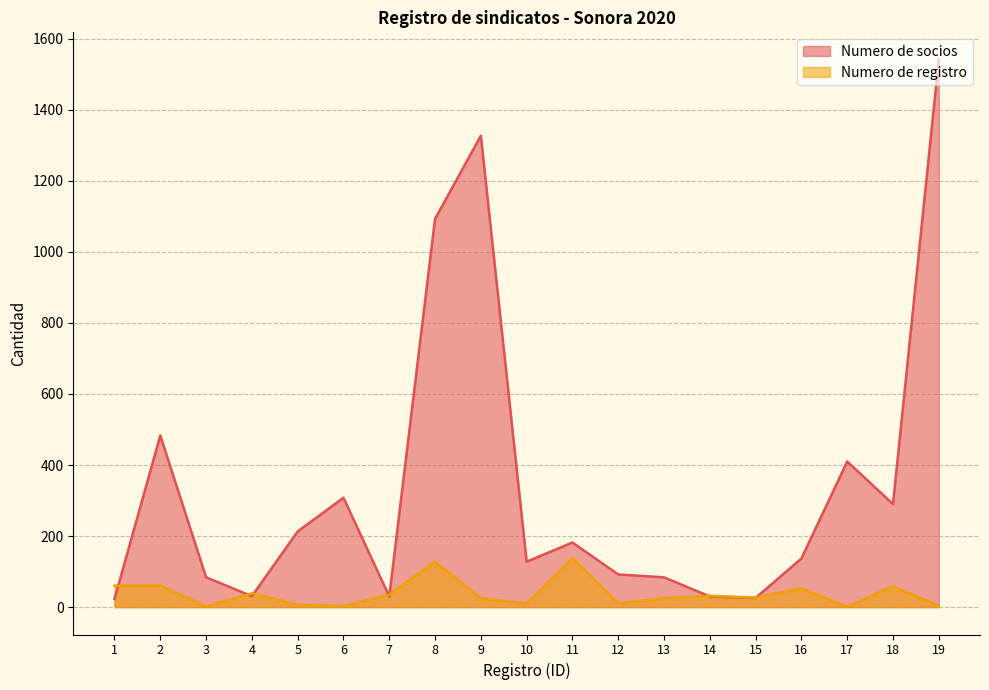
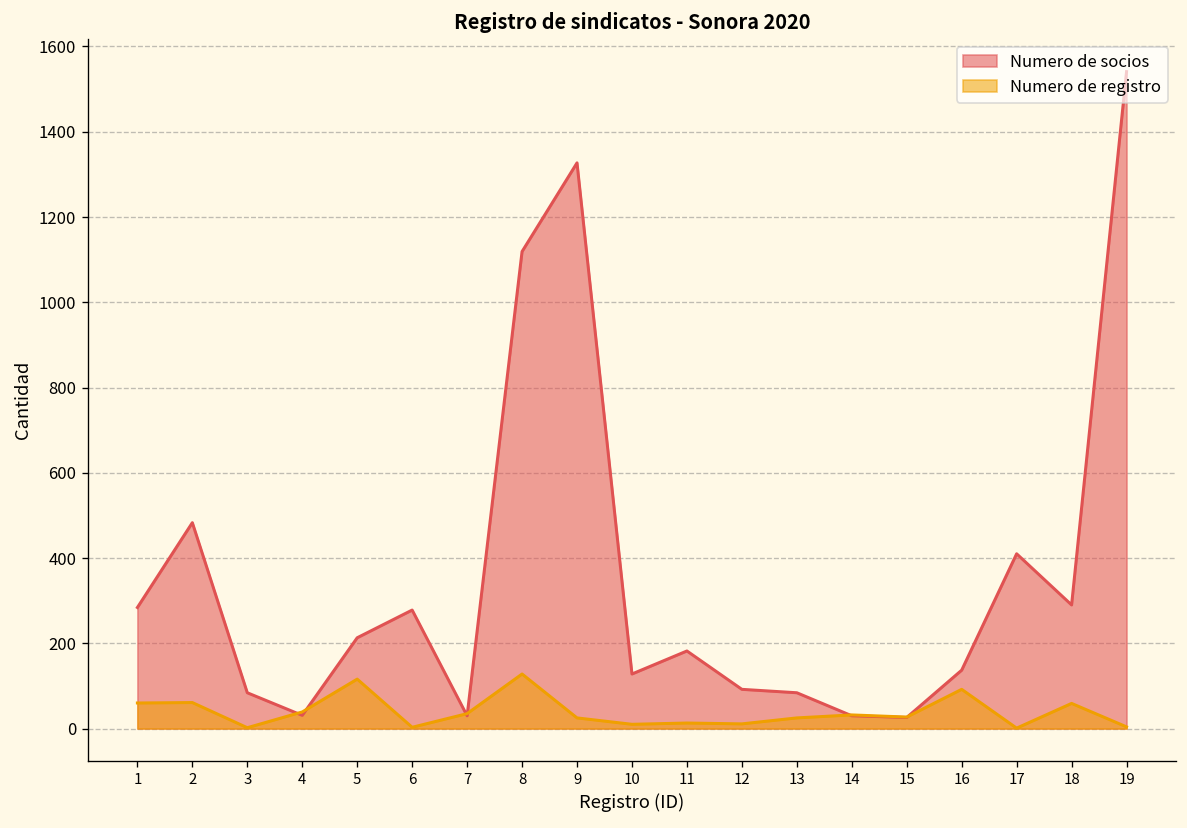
  {
    "Numero de socios": {
-     "1": 20,
+     "1": 280,
      "2": 480,
      "3": 80,
      "4": 30,
      "5": 210,
-     "6": 310,
-     "8": 1090,
+     "6": 280,
+     "8": 1120,
      "9": 1330,
      "10": 130,
      "11": 180,
      "12": 90,
      "13": 80,
      "16": 140,
      "17": 410,
      "18": 290
    },
    "Numero de registro": {
      "1": 60,
      "2": 60,
      "3": 0,
      "4": 40,
-     "5": 10,
+     "5": 120,
      "6": 0,
      "8": 130,
      "9": 30,
      "10": 10,
-     "11": 140,
+     "11": 10,
      "12": 10,
      "13": 30,
-     "16": 50,
+     "16": 90,
      "17": 0,
      "18": 60,
      "19": 0
    }
  }
